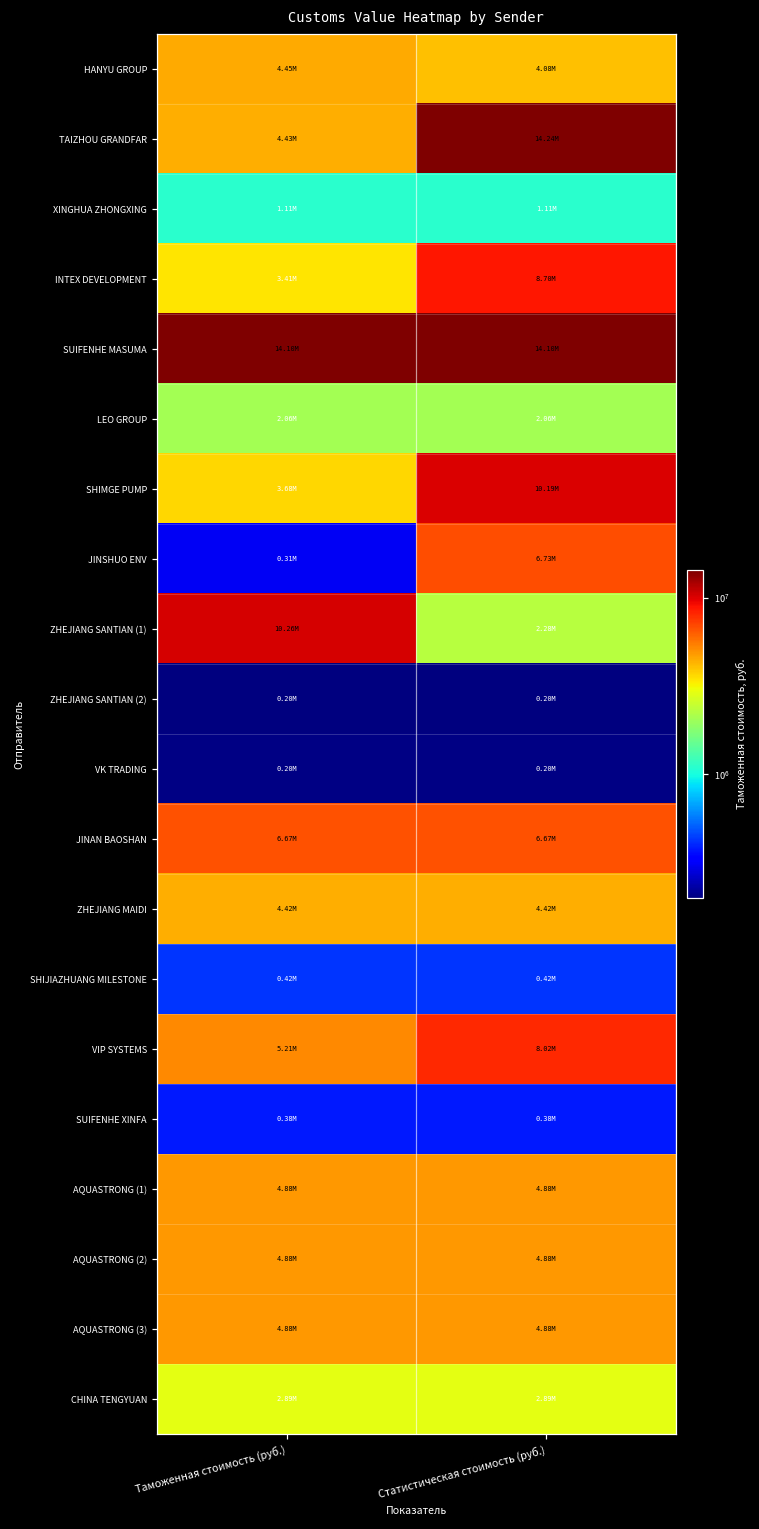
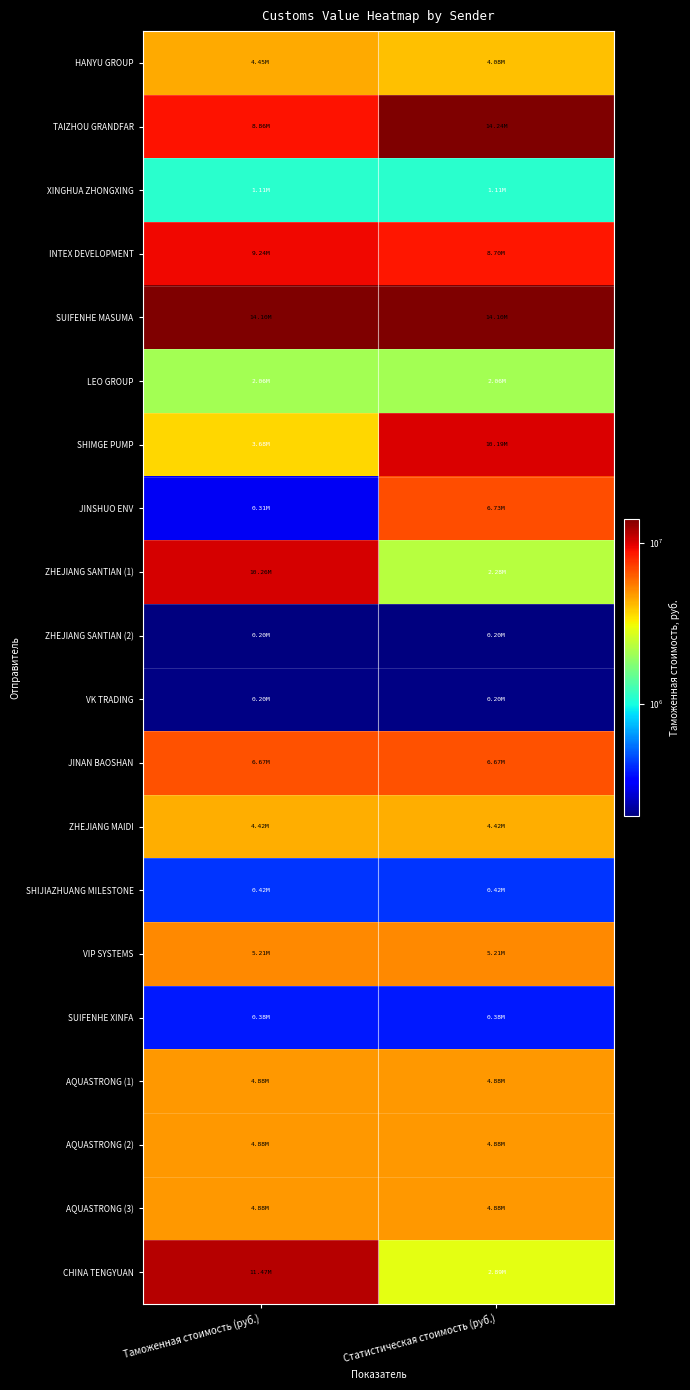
  {
    "HANYU GROUP": {
      "Таможенная стоимость (руб.)": "4.45M",
      "Статистическая стоимость (руб.)": "4.08M"
    },
    "TAIZHOU GRANDFAR": {
-     "Таможенная стоимость (руб.)": "4.43M",
+     "Таможенная стоимость (руб.)": "8.86M",
      "Статистическая стоимость (руб.)": "14.24M"
    },
    "XINGHUA ZHONGXING": {
      "Таможенная стоимость (руб.)": "1.11M",
      "Статистическая стоимость (руб.)": "1.11M"
    },
    "INTEX DEVELOPMENT": {
-     "Таможенная стоимость (руб.)": "3.41M",
+     "Таможенная стоимость (руб.)": "9.24M",
      "Статистическая стоимость (руб.)": "8.70M"
    },
    "SUIFENHE MASUMA": {
      "Таможенная стоимость (руб.)": "14.10M",
      "Статистическая стоимость (руб.)": "14.10M"
    },
    "LEO GROUP": {
      "Таможенная стоимость (руб.)": "2.06M",
      "Статистическая стоимость (руб.)": "2.06M"
    },
    "SHIMGE PUMP": {
      "Таможенная стоимость (руб.)": "3.68M",
      "Статистическая стоимость (руб.)": "10.19M"
    },
    "JINSHUO ENV": {
      "Таможенная стоимость (руб.)": "0.31M",
      "Статистическая стоимость (руб.)": "6.73M"
    },
    "ZHEJIANG SANTIAN (1)": {
      "Таможенная стоимость (руб.)": "10.26M",
      "Статистическая стоимость (руб.)": "2.28M"
    },
    "ZHEJIANG SANTIAN (2)": {
      "Таможенная стоимость (руб.)": "0.20M",
      "Статистическая стоимость (руб.)": "0.20M"
    },
    "VK TRADING": {
      "Таможенная стоимость (руб.)": "0.20M",
      "Статистическая стоимость (руб.)": "0.20M"
    },
    "JINAN BAOSHAN": {
      "Таможенная стоимость (руб.)": "6.67M",
      "Статистическая стоимость (руб.)": "6.67M"
    },
    "ZHEJIANG MAIDI": {
      "Таможенная стоимость (руб.)": "4.42M",
      "Статистическая стоимость (руб.)": "4.42M"
    },
    "SHIJIAZHUANG MILESTONE": {
      "Таможенная стоимость (руб.)": "0.42M",
      "Статистическая стоимость (руб.)": "0.42M"
    },
    "VIP SYSTEMS": {
      "Таможенная стоимость (руб.)": "5.21M",
-     "Статистическая стоимость (руб.)": "8.02M"
+     "Статистическая стоимость (руб.)": "5.21M"
    },
    "SUIFENHE XINFA": {
      "Таможенная стоимость (руб.)": "0.38M",
      "Статистическая стоимость (руб.)": "0.38M"
    },
    "AQUASTRONG (1)": {
      "Таможенная стоимость (руб.)": "4.88M",
      "Статистическая стоимость (руб.)": "4.88M"
    },
    "AQUASTRONG (2)": {
      "Таможенная стоимость (руб.)": "4.88M",
      "Статистическая стоимость (руб.)": "4.88M"
    },
    "AQUASTRONG (3)": {
      "Таможенная стоимость (руб.)": "4.88M",
      "Статистическая стоимость (руб.)": "4.88M"
    },
    "CHINA TENGYUAN": {
-     "Таможенная стоимость (руб.)": "2.89M",
+     "Таможенная стоимость (руб.)": "11.47M",
      "Статистическая стоимость (руб.)": "2.89M"
    }
  }
